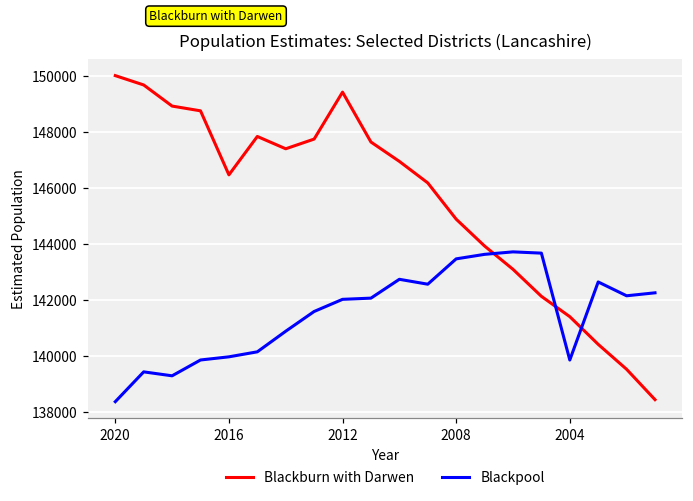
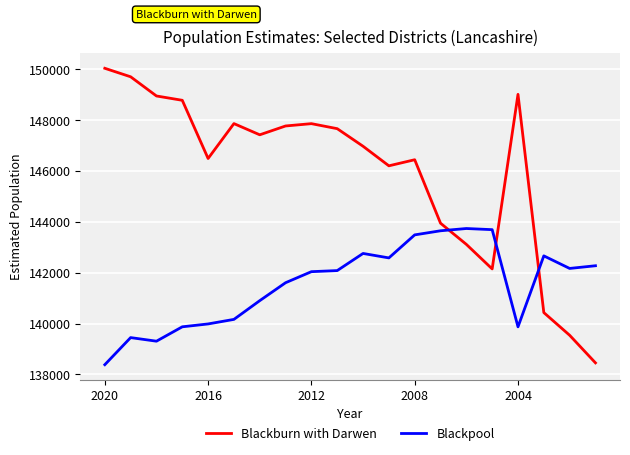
  {
    "Blackburn with Darwen": {
      "2020": 150000,
      "2016": 146500,
-     "2012": 149400,
-     "2008": 144900,
-     "2004": 141400
+     "2012": 147900,
+     "2008": 146400,
+     "2004": 149000
    },
    "Blackpool": {
      "2020": 138400,
      "2016": 140000,
      "2012": 142000,
      "2008": 143500,
      "2004": 139900
    }
  }
